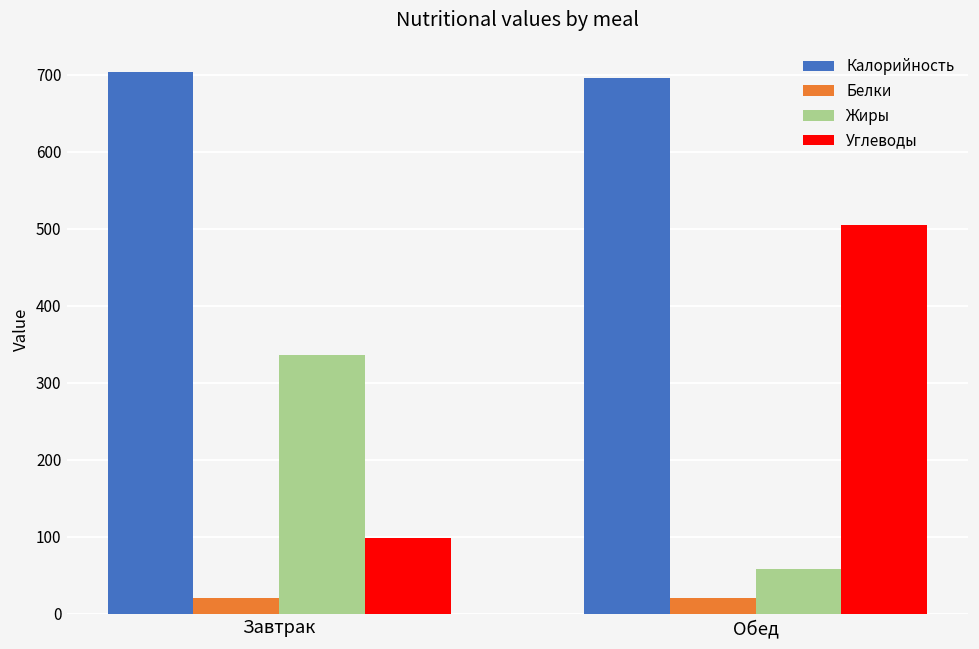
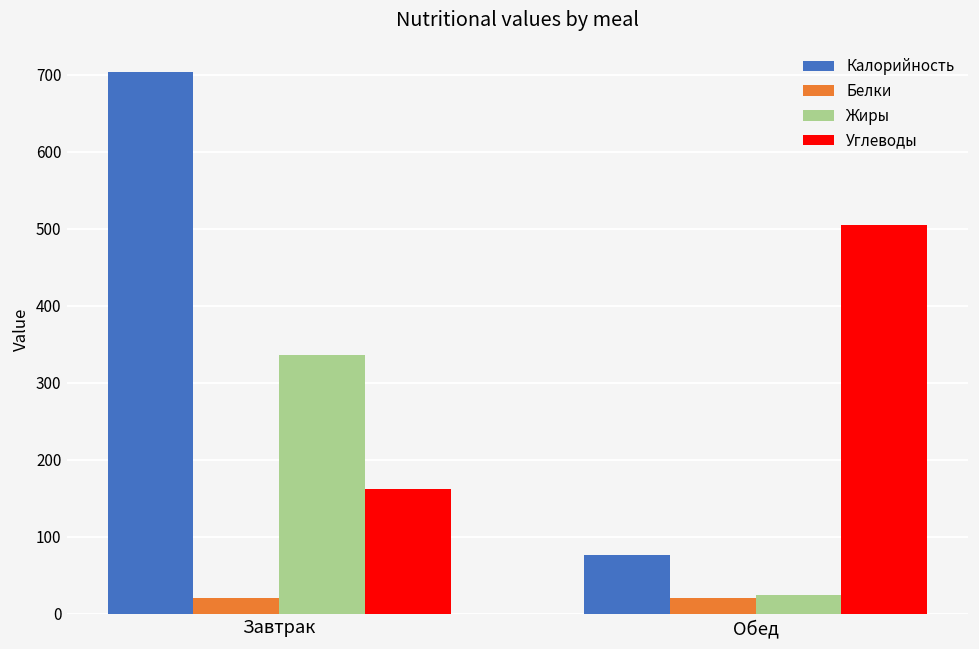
  {
    "Калорийность": {
      "Завтрак": 700,
-     "Обед": 700
+     "Обед": 80
    },
    "Белки": {
      "Завтрак": 20,
      "Обед": 20
    },
    "Жиры": {
      "Завтрак": 340,
-     "Обед": 60
+     "Обед": 30
    },
    "Углеводы": {
-     "Завтрак": 100,
+     "Завтрак": 160,
      "Обед": 510
    }
  }
